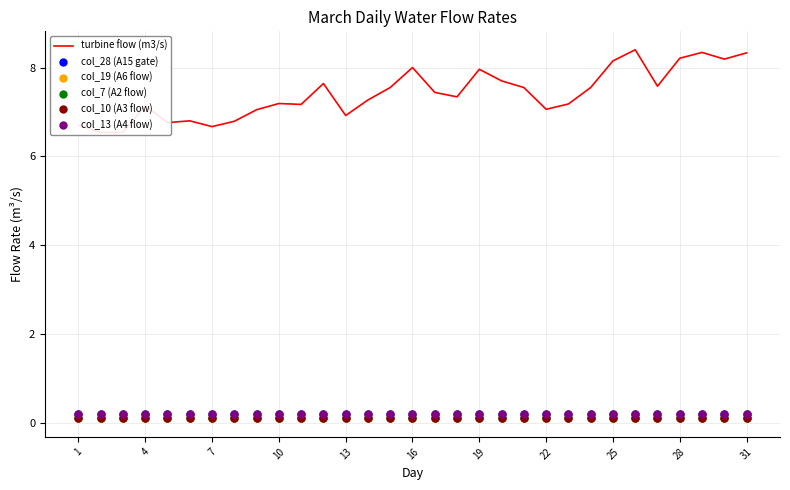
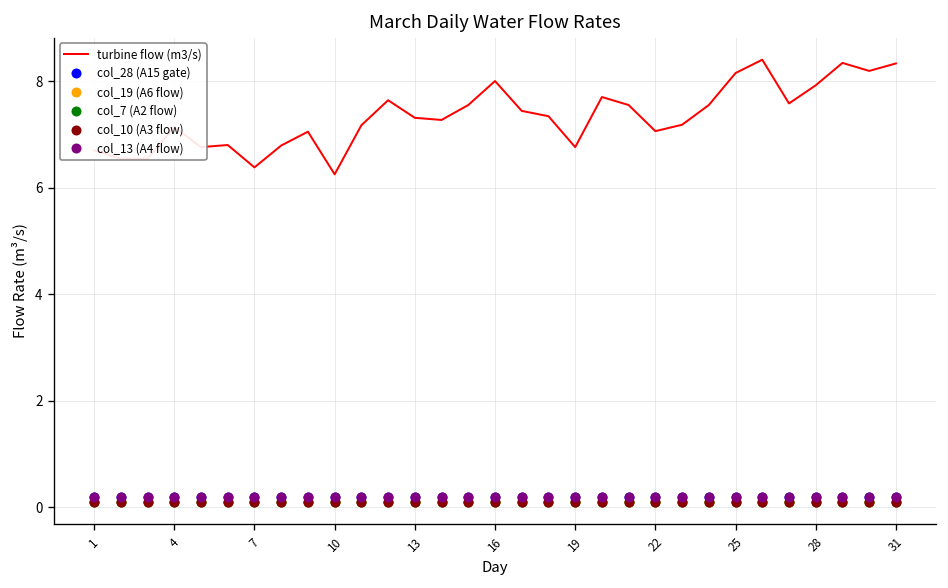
  {
    "turbine flow (m3/s)": {
-     "7": 6.7,
-     "10": 7.2,
-     "13": 6.9,
+     "7": 6.4,
+     "10": 6.3,
+     "13": 7.3,
      "16": 8.0,
-     "19": 8.0,
+     "19": 6.8,
      "22": 7.1,
      "25": 8.2,
-     "28": 8.2,
+     "28": 7.9,
      "31": 8.3
    },
    "col_13 (A4 flow)": {
      "1": 0.2,
      "4": 0.2,
      "7": 0.2,
      "10": 0.2,
      "13": 0.2,
      "16": 0.2,
      "19": 0.2,
      "22": 0.2,
      "25": 0.2,
      "28": 0.2,
      "31": 0.2
    },
    "col_10 (A3 flow)": {
      "1": 0.1,
      "4": 0.1,
      "7": 0.1,
      "10": 0.1,
      "13": 0.1,
      "16": 0.1,
      "19": 0.1,
      "22": 0.1,
      "25": 0.1,
      "28": 0.1,
      "31": 0.1
    }
  }
